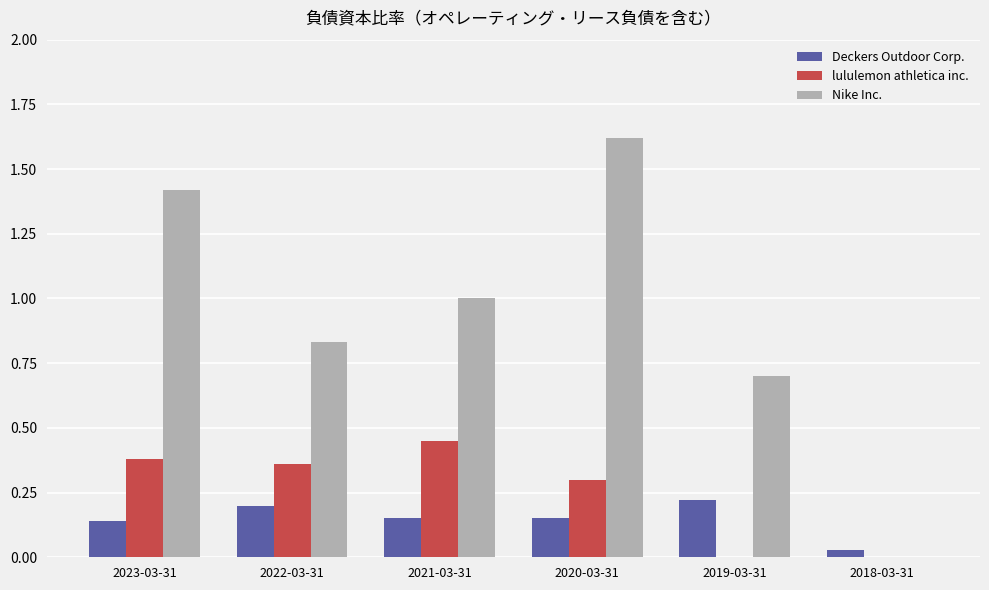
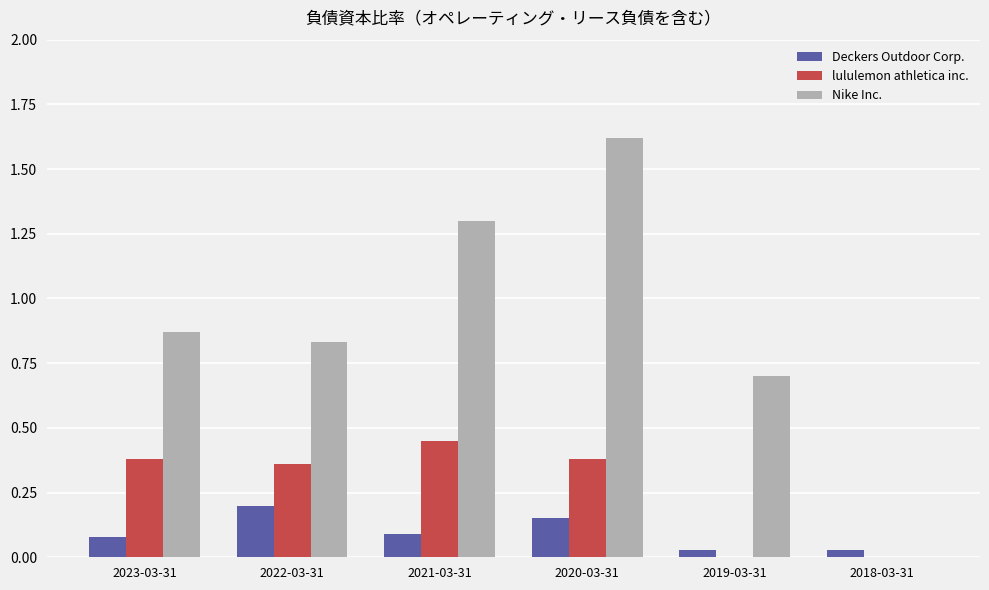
  {
    "Deckers Outdoor Corp.": {
-     "2023-03-31": 0.14,
+     "2023-03-31": 0.08,
      "2022-03-31": 0.20,
-     "2021-03-31": 0.15,
+     "2021-03-31": 0.09,
      "2020-03-31": 0.15,
-     "2019-03-31": 0.22,
+     "2019-03-31": 0.03,
      "2018-03-31": 0.03
    },
    "lululemon athletica inc.": {
      "2023-03-31": 0.38,
      "2022-03-31": 0.36,
      "2021-03-31": 0.45,
-     "2020-03-31": 0.30,
+     "2020-03-31": 0.38,
      "2019-03-31": 0.00,
      "2018-03-31": 0.00
    },
    "Nike Inc.": {
-     "2023-03-31": 1.42,
+     "2023-03-31": 0.87,
      "2022-03-31": 0.83,
-     "2021-03-31": 1.0,
+     "2021-03-31": 1.3,
      "2020-03-31": 1.62,
      "2019-03-31": 0.70,
      "2018-03-31": 0.00
    }
  }
